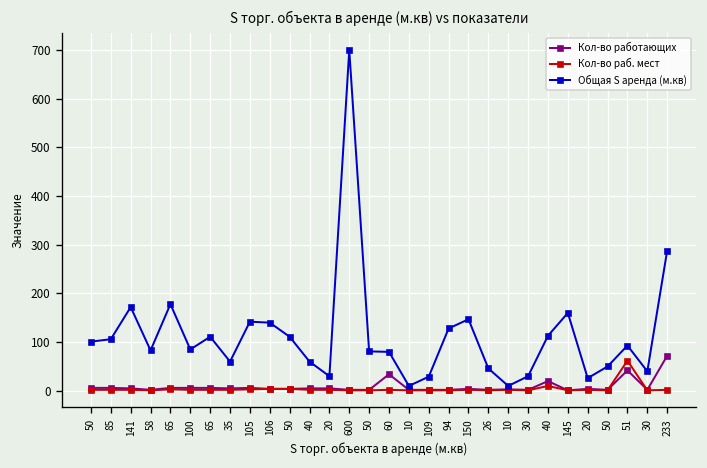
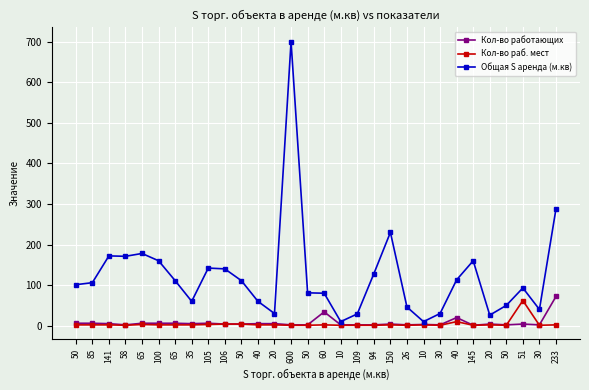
  {
    "Кол-во работающих": {
      "60": 30,
-     "51": 40,
+     "51": 0,
      "233": 70
    },
    "Кол-во раб. мест": {
      "60": 0,
      "51": 60,
      "233": 0
    },
    "Общая S аренда (м.кв)": {
      "85": 110,
      "141": 170,
-     "58": 80,
-     "100": 90,
+     "58": 170,
+     "100": 160,
      "35": 60,
      "105": 140,
      "106": 140,
      "600": 700,
      "60": 80,
      "109": 30,
      "94": 130,
-     "150": 150,
+     "150": 230,
      "26": 50,
      "145": 160,
      "51": 90,
      "233": 290
    }
  }
